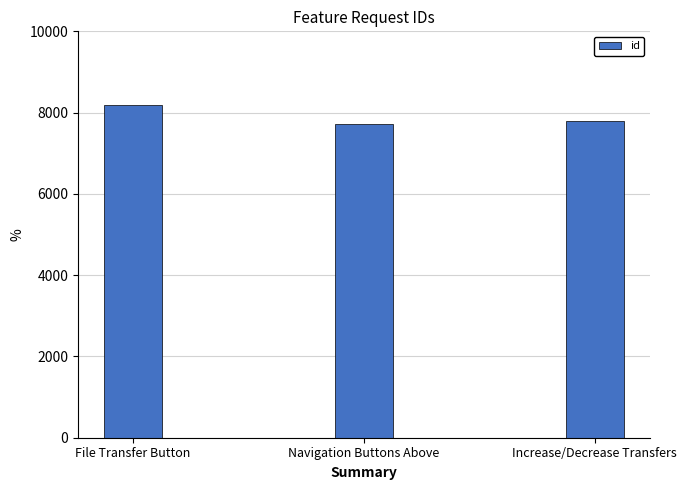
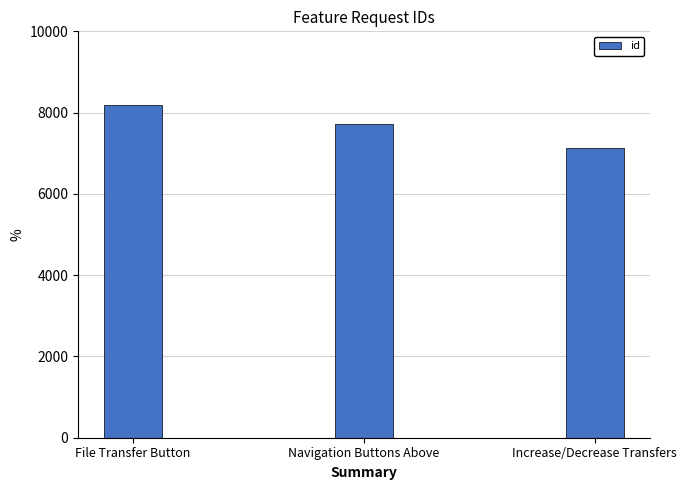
  {
    "File Transfer Button": 8200,
    "Navigation Buttons Above": 7700,
-   "Increase/Decrease Transfers": 7800
+   "Increase/Decrease Transfers": 7100
  }
